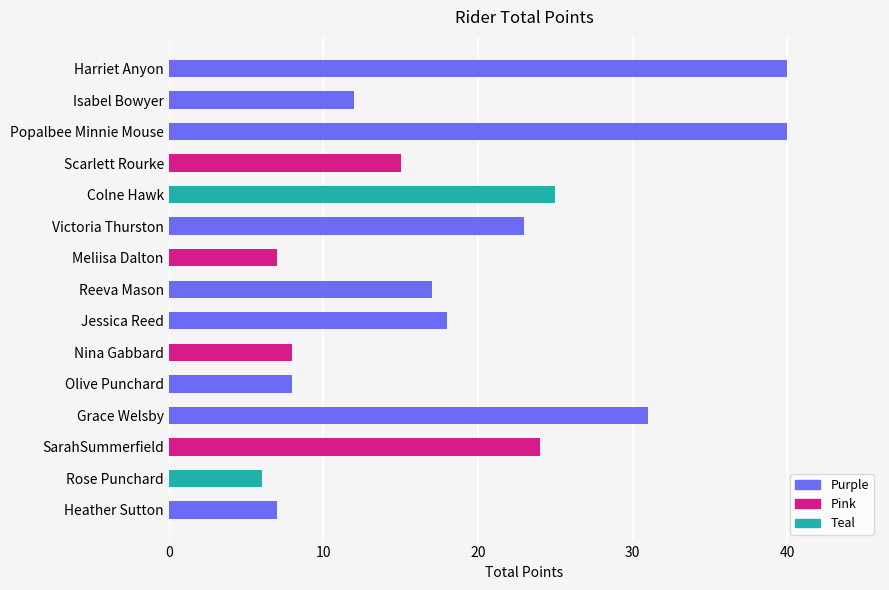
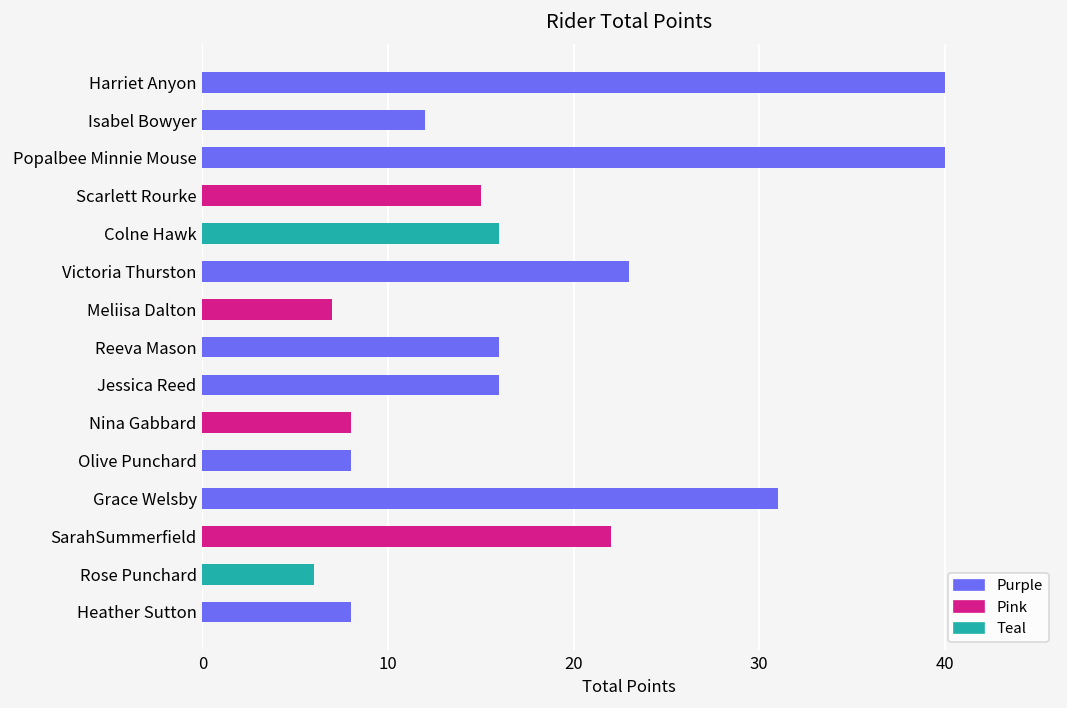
  {
    "Harriet Anyon": 40,
    "Isabel Bowyer": 12,
    "Popalbee Minnie Mouse": 40,
    "Scarlett Rourke": 15,
-   "Colne Hawk": 25,
+   "Colne Hawk": 16,
    "Victoria Thurston": 23,
    "Meliisa Dalton": 7,
-   "Reeva Mason": 17,
-   "Jessica Reed": 18,
+   "Reeva Mason": 16,
+   "Jessica Reed": 16,
    "Nina Gabbard": 8,
    "Olive Punchard": 8,
    "Grace Welsby": 31,
-   "SarahSummerfield": 24,
+   "SarahSummerfield": 22,
    "Rose Punchard": 6,
-   "Heather Sutton": 7
+   "Heather Sutton": 8
  }
